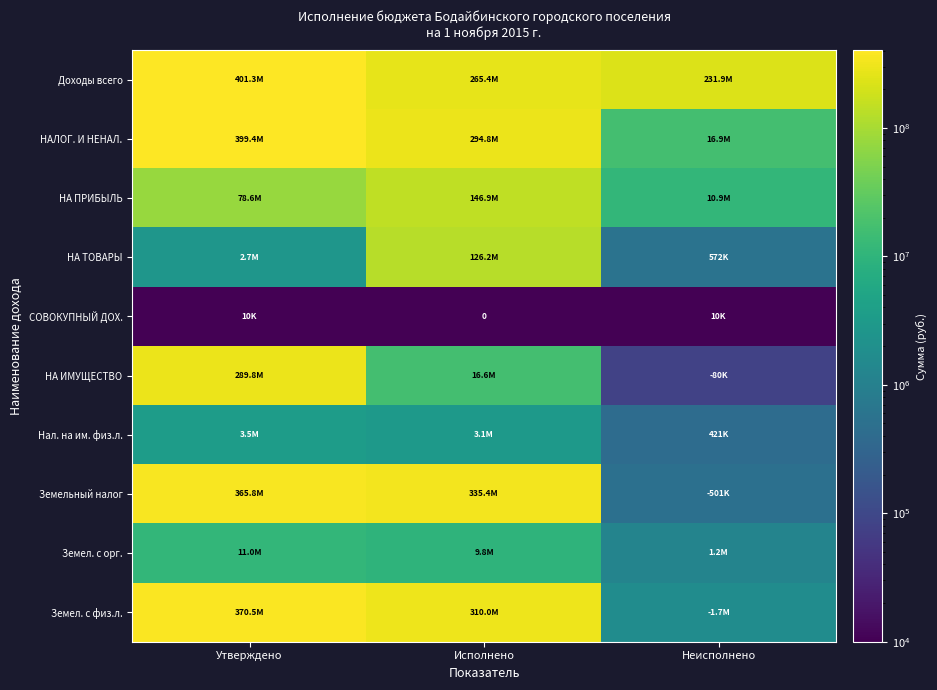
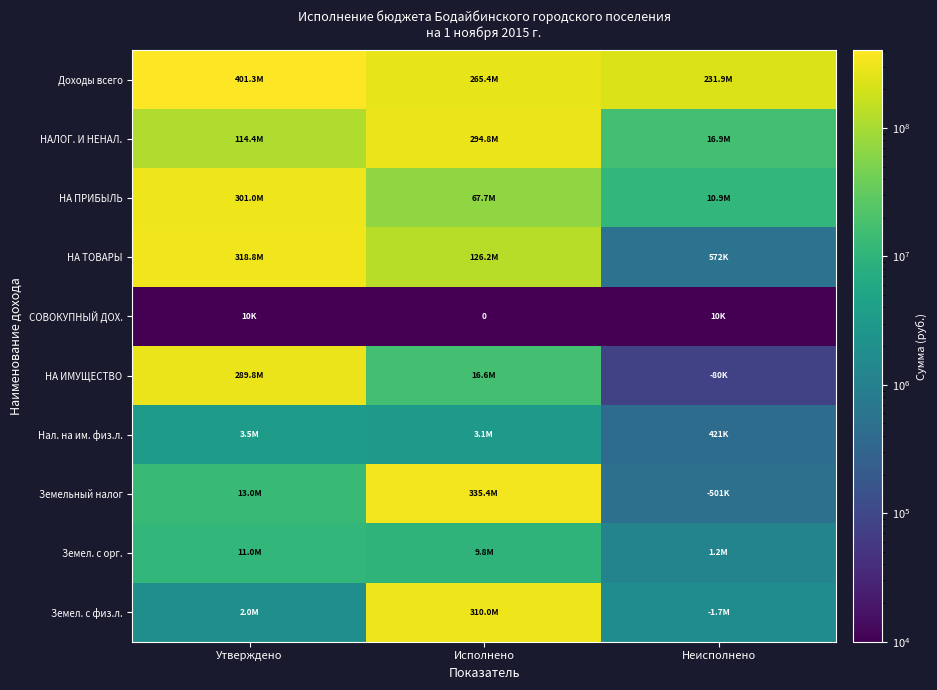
  {
    "Доходы всего": {
      "Утверждено": "401.3M",
      "Исполнено": "265.4M",
      "Неисполнено": "231.9M"
    },
    "НАЛОГ. И НЕНАЛ.": {
-     "Утверждено": "399.4M",
+     "Утверждено": "114.4M",
      "Исполнено": "294.8M",
      "Неисполнено": "16.9M"
    },
    "НА ПРИБЫЛЬ": {
-     "Утверждено": "78.6M",
-     "Исполнено": "146.9M",
+     "Утверждено": "301.0M",
+     "Исполнено": "67.7M",
      "Неисполнено": "10.9M"
    },
    "НА ТОВАРЫ": {
-     "Утверждено": "2.7M",
+     "Утверждено": "318.8M",
      "Исполнено": "126.2M",
      "Неисполнено": "572K"
    },
    "СОВОКУПНЫЙ ДОХ.": {
      "Утверждено": "10K",
      "Исполнено": "0",
      "Неисполнено": "10K"
    },
    "НА ИМУЩЕСТВО": {
      "Утверждено": "289.8M",
      "Исполнено": "16.6M",
      "Неисполнено": "-80K"
    },
    "Нал. на им. физ.л.": {
      "Утверждено": "3.5M",
      "Исполнено": "3.1M",
      "Неисполнено": "421K"
    },
    "Земельный налог": {
-     "Утверждено": "365.8M",
+     "Утверждено": "13.0M",
      "Исполнено": "335.4M",
      "Неисполнено": "-501K"
    },
    "Земел. с орг.": {
      "Утверждено": "11.0M",
      "Исполнено": "9.8M",
      "Неисполнено": "1.2M"
    },
    "Земел. с физ.л.": {
-     "Утверждено": "370.5M",
+     "Утверждено": "2.0M",
      "Исполнено": "310.0M",
      "Неисполнено": "-1.7M"
    }
  }
